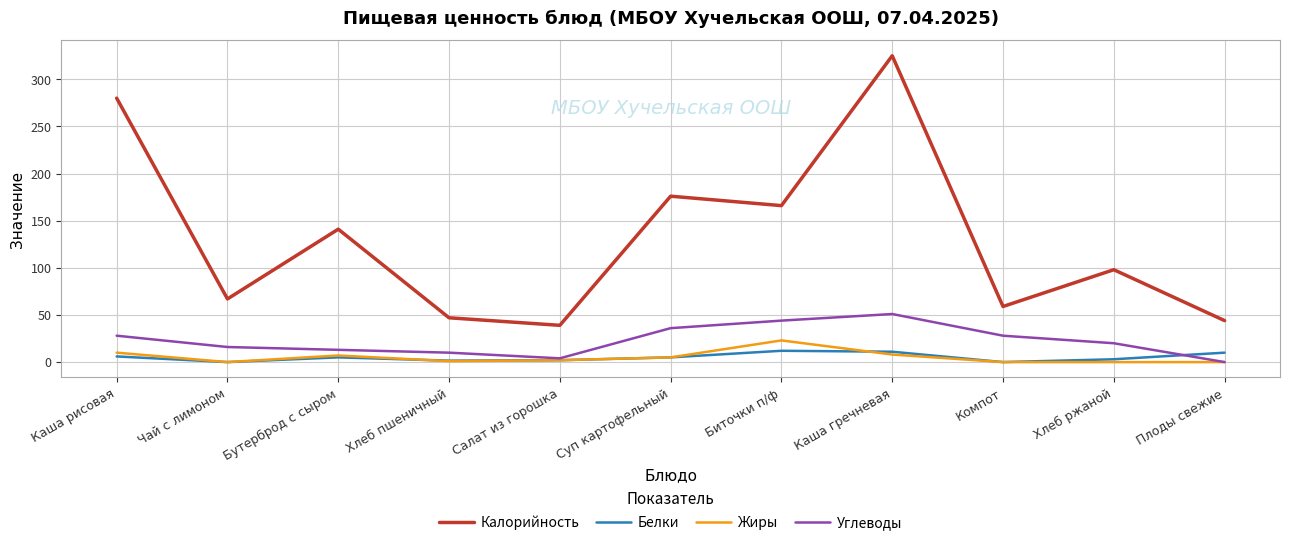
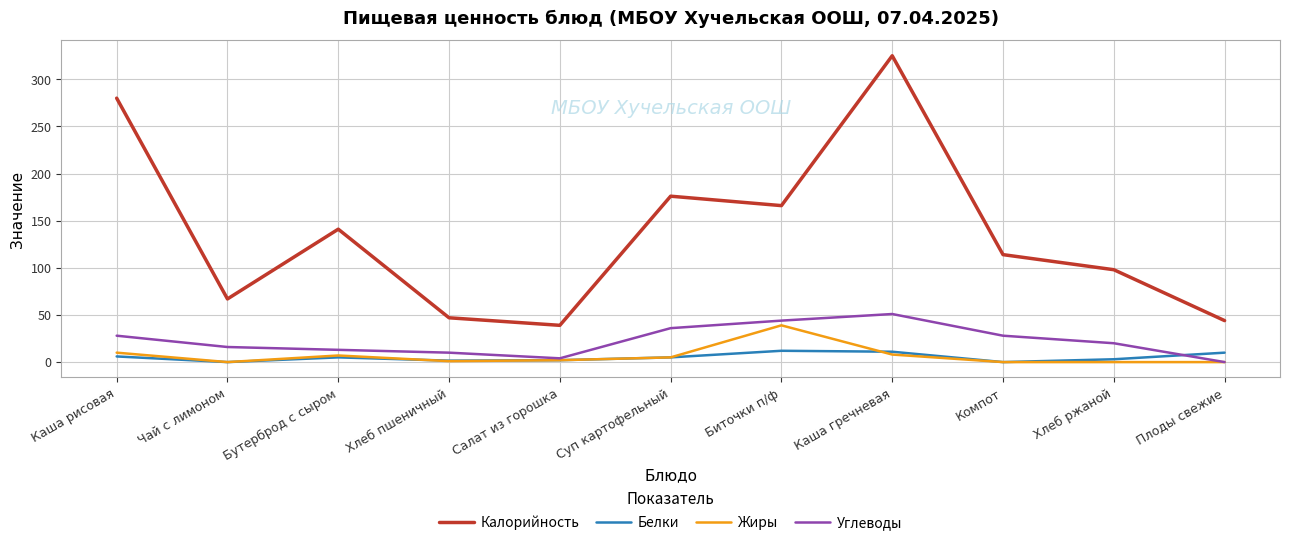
  {
    "Калорийность": {
      "Каша рисовая": 280,
      "Чай с лимоном": 70,
      "Бутерброд с сыром": 140,
      "Хлеб пшеничный": 50,
      "Салат из горошка": 40,
      "Суп картофельный": 180,
      "Биточки п/ф": 170,
      "Каша гречневая": 330,
-     "Компот": 60,
+     "Компот": 110,
      "Хлеб ржаной": 100,
      "Плоды свежие": 40
    },
    "Белки": {
      "Каша рисовая": 10,
      "Биточки п/ф": 10,
      "Каша гречневая": 10,
      "Хлеб ржаной": 0,
      "Плоды свежие": 10
    },
    "Жиры": {
      "Каша рисовая": 10,
-     "Биточки п/ф": 20,
+     "Биточки п/ф": 40,
      "Каша гречневая": 10,
      "Хлеб ржаной": 0
    },
    "Углеводы": {
      "Каша рисовая": 30,
      "Чай с лимоном": 20,
      "Бутерброд с сыром": 10,
      "Хлеб пшеничный": 10,
      "Суп картофельный": 40,
      "Биточки п/ф": 40,
      "Каша гречневая": 50,
      "Компот": 30,
      "Хлеб ржаной": 20
    }
  }
